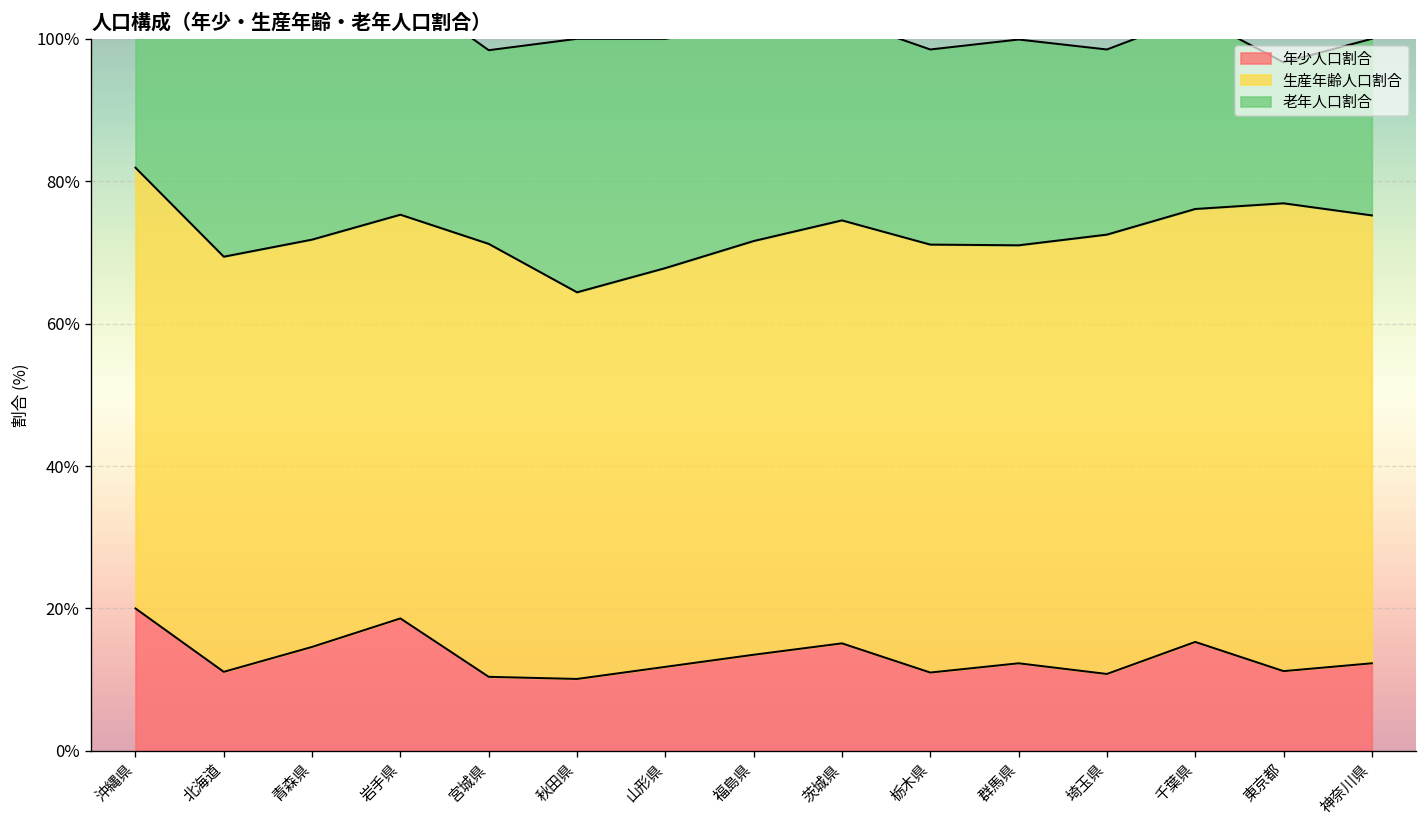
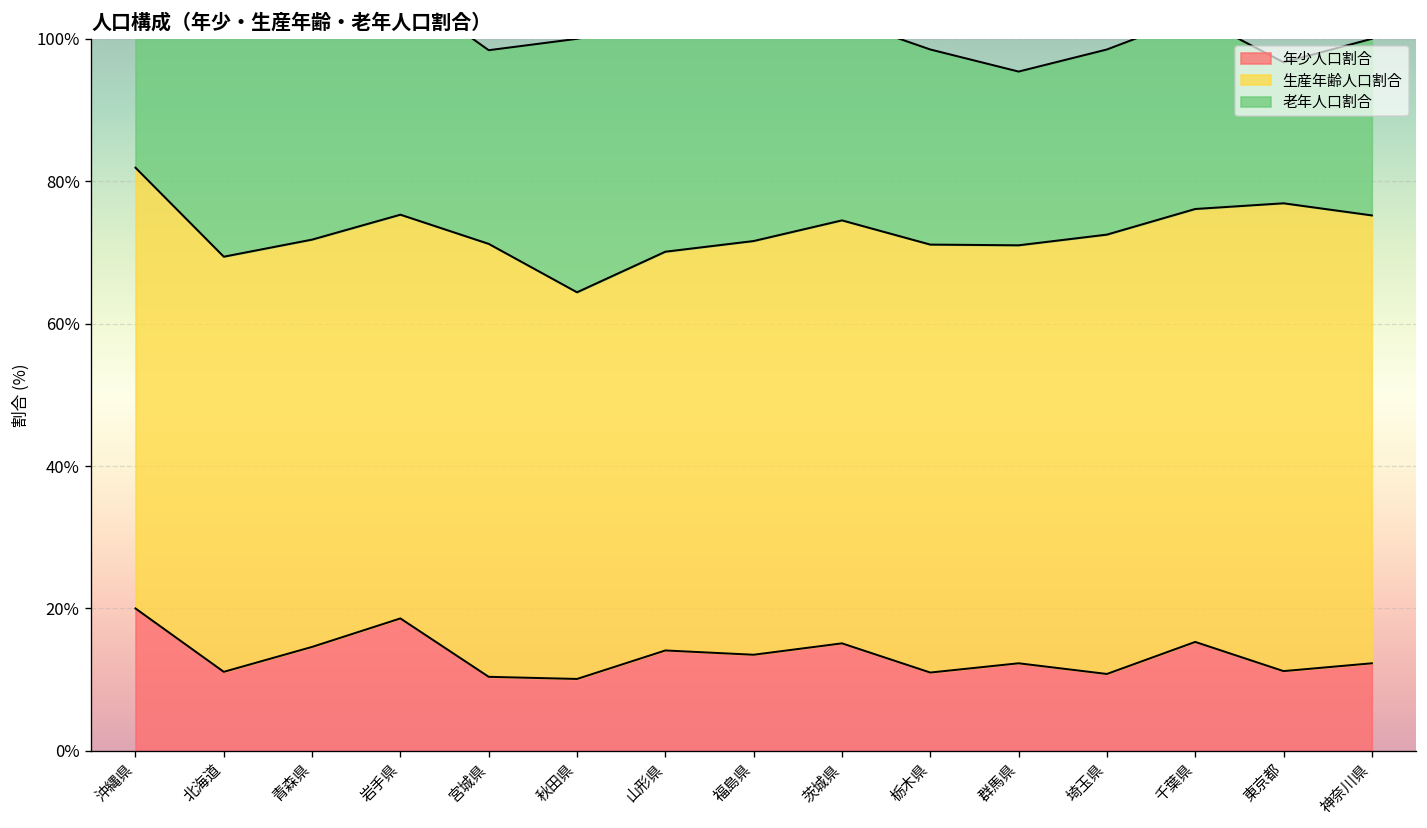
  {
    "年少人口割合": {
      "沖縄県": "20%",
      "北海道": "11%",
      "青森県": "15%",
      "岩手県": "19%",
      "宮城県": "10%",
      "秋田県": "10%",
-     "山形県": "12%",
+     "山形県": "14%",
      "福島県": "14%",
      "茨城県": "15%",
      "栃木県": "11%",
      "群馬県": "12%",
      "埼玉県": "11%",
      "千葉県": "15%",
      "東京都": "11%",
      "神奈川県": "12%"
    },
    "生産年齢人口割合": {
      "沖縄県": "62%",
      "北海道": "58%",
      "青森県": "57%",
      "岩手県": "57%",
      "宮城県": "61%",
      "秋田県": "54%",
      "山形県": "56%",
      "福島県": "58%",
      "茨城県": "59%",
      "栃木県": "60%",
      "群馬県": "59%",
      "埼玉県": "62%",
      "千葉県": "61%",
      "東京都": "66%",
      "神奈川県": "63%"
    },
    "老年人口割合": {
      "北海道": "31%",
      "宮城県": "27%",
      "秋田県": "36%",
      "栃木県": "27%",
-     "群馬県": "29%",
+     "群馬県": "24%",
      "埼玉県": "26%",
      "神奈川県": "25%"
    }
  }
